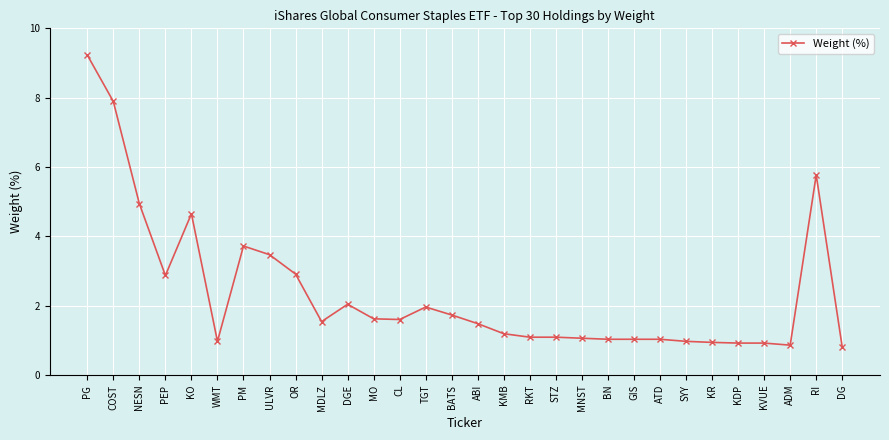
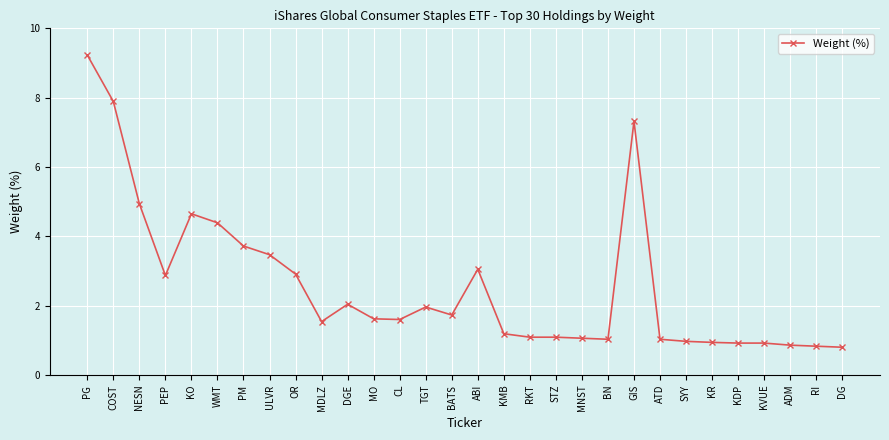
  {
    "PG": 9.2,
    "COST": 7.9,
    "NESN": 4.9,
    "PEP": 2.9,
    "KO": 4.7,
-   "WMT": 1.0,
+   "WMT": 4.4,
    "PM": 3.7,
    "ULVR": 3.5,
    "OR": 2.9,
    "MDLZ": 1.5,
    "DGE": 2.0,
    "MO": 1.6,
    "CL": 1.6,
    "TGT": 2.0,
    "BATS": 1.7,
-   "ABI": 1.5,
+   "ABI": 3.1,
    "KMB": 1.2,
    "RKT": 1.1,
    "STZ": 1.1,
    "MNST": 1.1,
    "BN": 1.0,
-   "GIS": 1.0,
+   "GIS": 7.3,
    "ATD": 1.0,
    "SYY": 1.0,
    "KR": 0.9,
    "KDP": 0.9,
    "KVUE": 0.9,
    "ADM": 0.9,
-   "RI": 5.8,
+   "RI": 0.8,
    "DG": 0.8
  }
